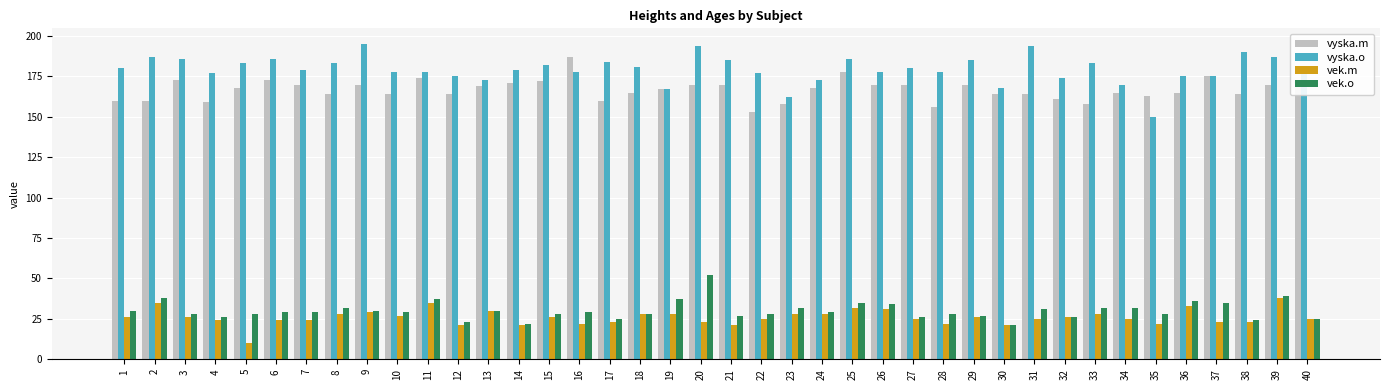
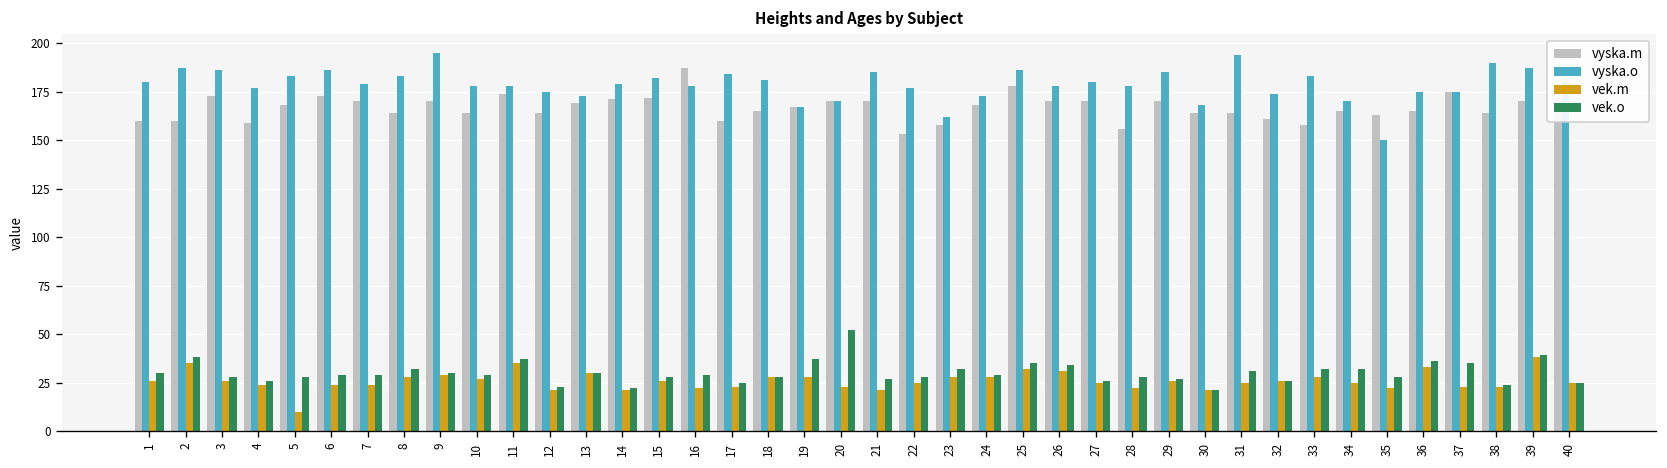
  {
    "vyska.m": {
      "1": 160,
      "2": 160,
      "3": 173,
      "4": 159,
      "5": 168,
      "6": 173,
      "7": 170,
      "8": 164,
      "9": 170,
      "10": 164,
      "11": 174,
      "12": 164,
      "13": 169,
      "14": 171,
      "15": 172,
      "16": 187,
      "17": 160,
      "18": 165,
      "19": 167,
      "20": 170,
      "21": 170,
      "22": 153,
      "23": 158,
      "24": 168,
      "25": 178,
      "26": 170,
      "27": 170,
      "28": 156,
      "29": 170,
      "30": 164,
      "31": 164,
      "32": 161,
      "33": 158,
      "34": 165,
      "35": 163,
      "36": 165,
      "37": 175,
      "38": 164,
      "39": 170
    },
    "vyska.o": {
      "1": 180,
      "2": 187,
      "3": 186,
      "4": 177,
      "5": 183,
      "6": 186,
      "7": 179,
      "8": 183,
      "9": 195,
      "10": 178,
      "11": 178,
      "12": 175,
      "13": 173,
      "14": 179,
      "15": 182,
      "16": 178,
      "17": 184,
      "18": 181,
      "19": 167,
-     "20": 194,
+     "20": 170,
      "21": 185,
      "22": 177,
      "23": 162,
      "24": 173,
      "25": 186,
      "26": 178,
      "27": 180,
      "28": 178,
      "29": 185,
      "30": 168,
      "31": 194,
      "32": 174,
      "33": 183,
      "34": 170,
      "35": 150,
      "36": 175,
      "37": 175,
      "38": 190,
      "39": 187
    },
    "vek.m": {
      "1": 26,
      "2": 35,
      "3": 26,
      "4": 24,
      "5": 10,
      "6": 24,
      "7": 24,
      "8": 28,
      "9": 29,
      "10": 27,
      "11": 35,
      "12": 21,
      "13": 30,
      "14": 21,
      "15": 26,
      "16": 22,
      "17": 23,
      "18": 28,
      "19": 28,
      "20": 23,
      "21": 21,
      "22": 25,
      "23": 28,
      "24": 28,
      "25": 32,
      "26": 31,
      "27": 25,
      "28": 22,
      "29": 26,
      "30": 21,
      "31": 25,
      "32": 26,
      "33": 28,
      "34": 25,
      "35": 22,
      "36": 33,
      "37": 23,
      "38": 23,
      "39": 38,
      "40": 25
    },
    "vek.o": {
      "1": 30,
      "2": 38,
      "3": 28,
      "4": 26,
      "5": 28,
      "6": 29,
      "7": 29,
      "8": 32,
      "9": 30,
      "10": 29,
      "11": 37,
      "12": 23,
      "13": 30,
      "14": 22,
      "15": 28,
      "16": 29,
      "17": 25,
      "18": 28,
      "19": 37,
      "20": 52,
      "21": 27,
      "22": 28,
      "23": 32,
      "24": 29,
      "25": 35,
      "26": 34,
      "27": 26,
      "28": 28,
      "29": 27,
      "30": 21,
      "31": 31,
      "32": 26,
      "33": 32,
      "34": 32,
      "35": 28,
      "36": 36,
      "37": 35,
      "38": 24,
      "39": 39,
      "40": 25
    }
  }
